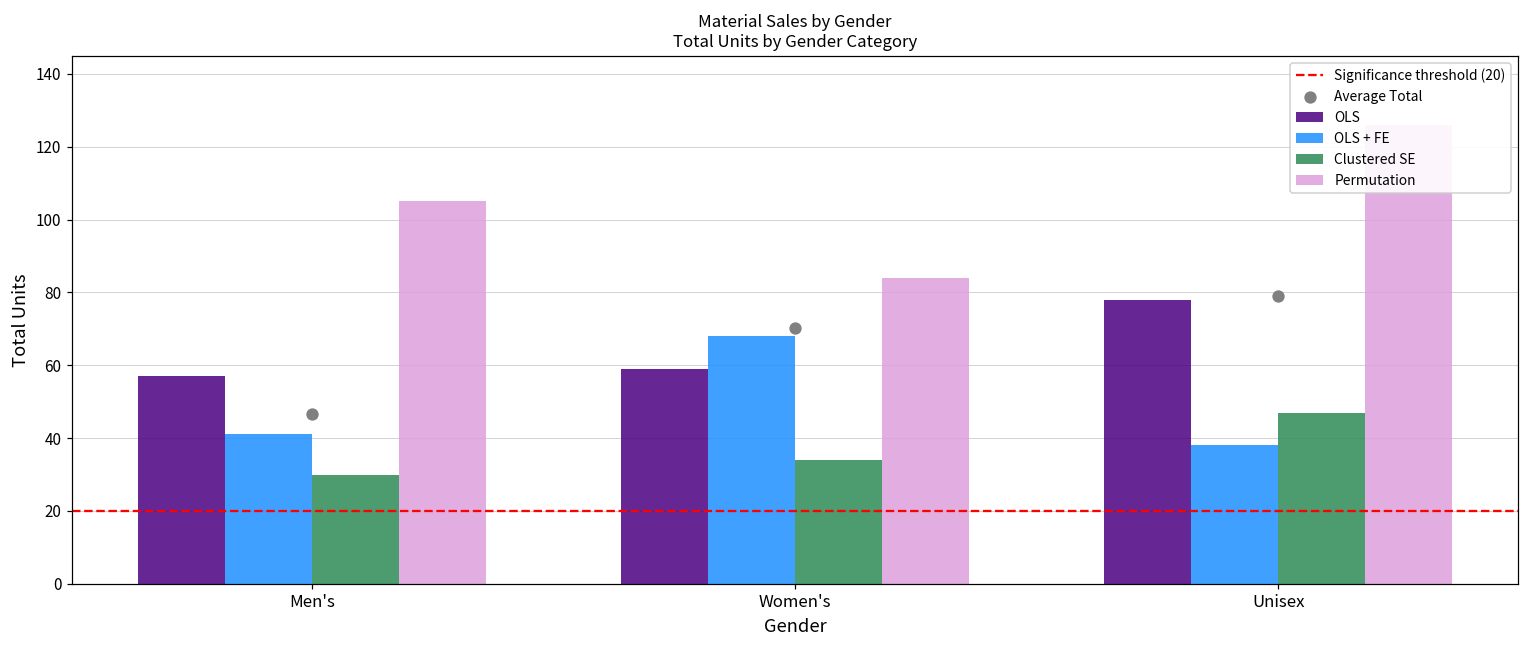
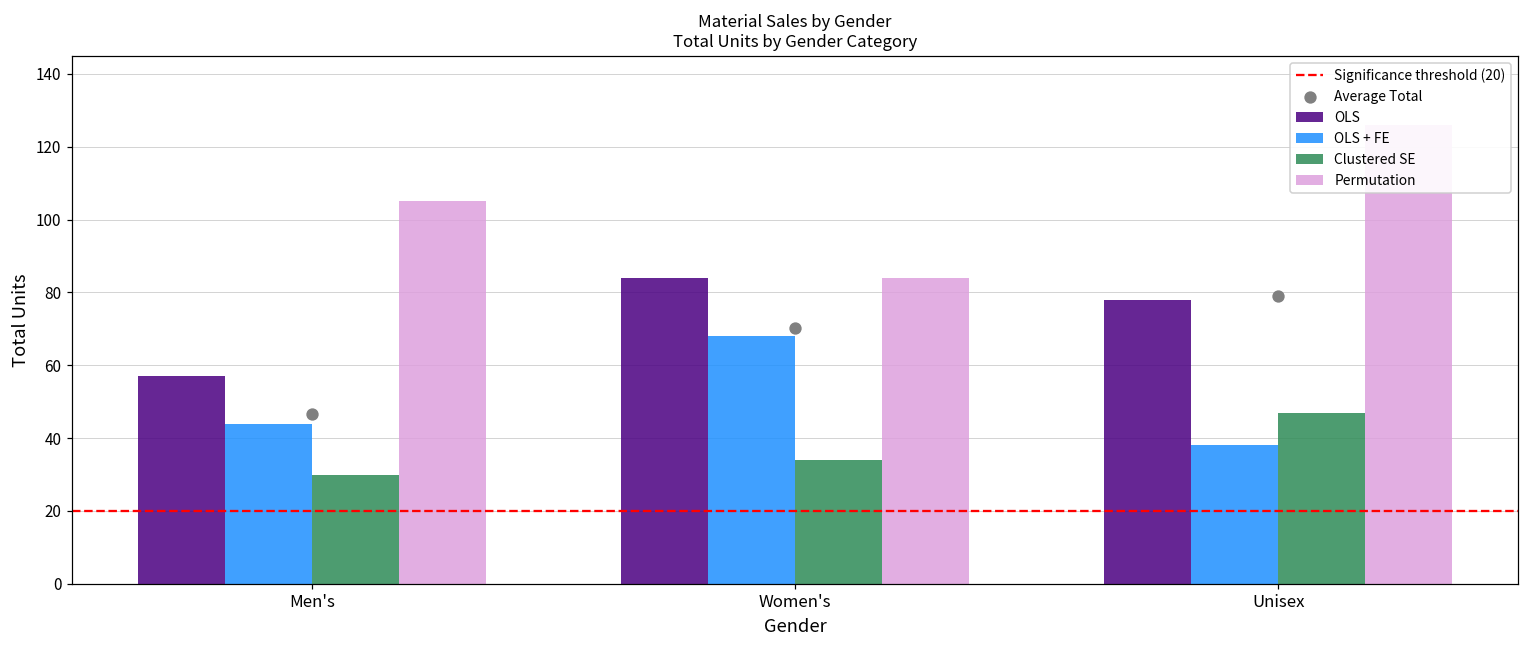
  {
    "OLS": {
      "Men's": 57,
-     "Women's": 59,
+     "Women's": 84,
      "Unisex": 78
    },
    "OLS + FE": {
-     "Men's": 41,
+     "Men's": 44,
      "Women's": 68,
      "Unisex": 38
    },
    "Clustered SE": {
      "Men's": 30,
      "Women's": 34,
      "Unisex": 47
    },
    "Permutation": {
      "Men's": 105,
      "Women's": 84
    }
  }
